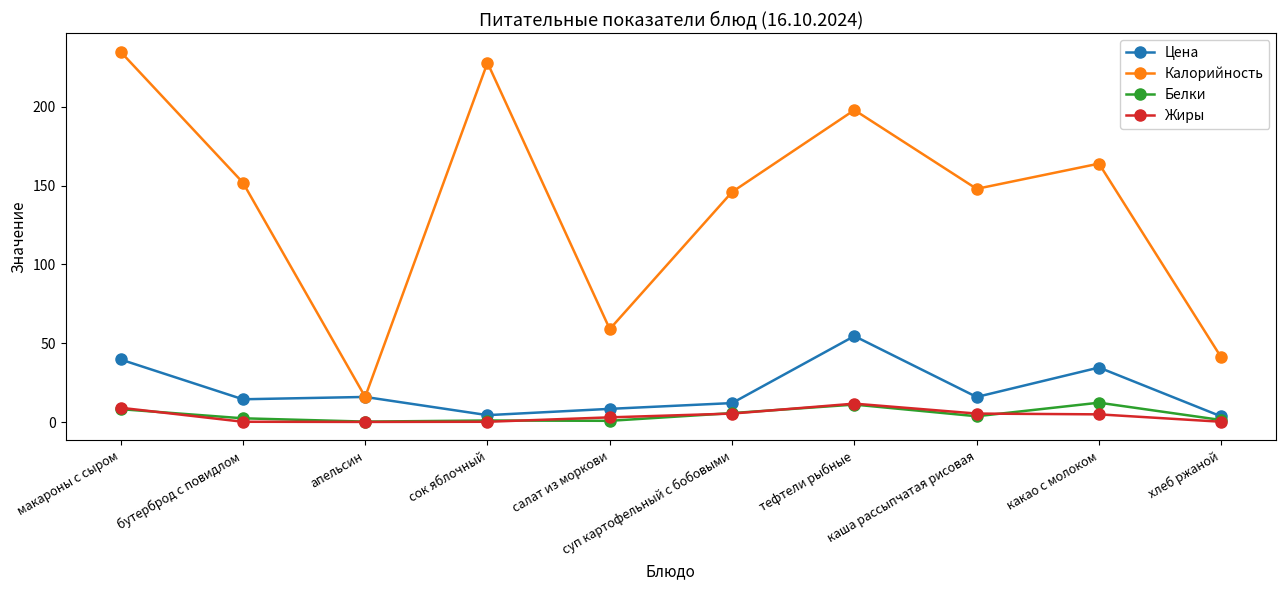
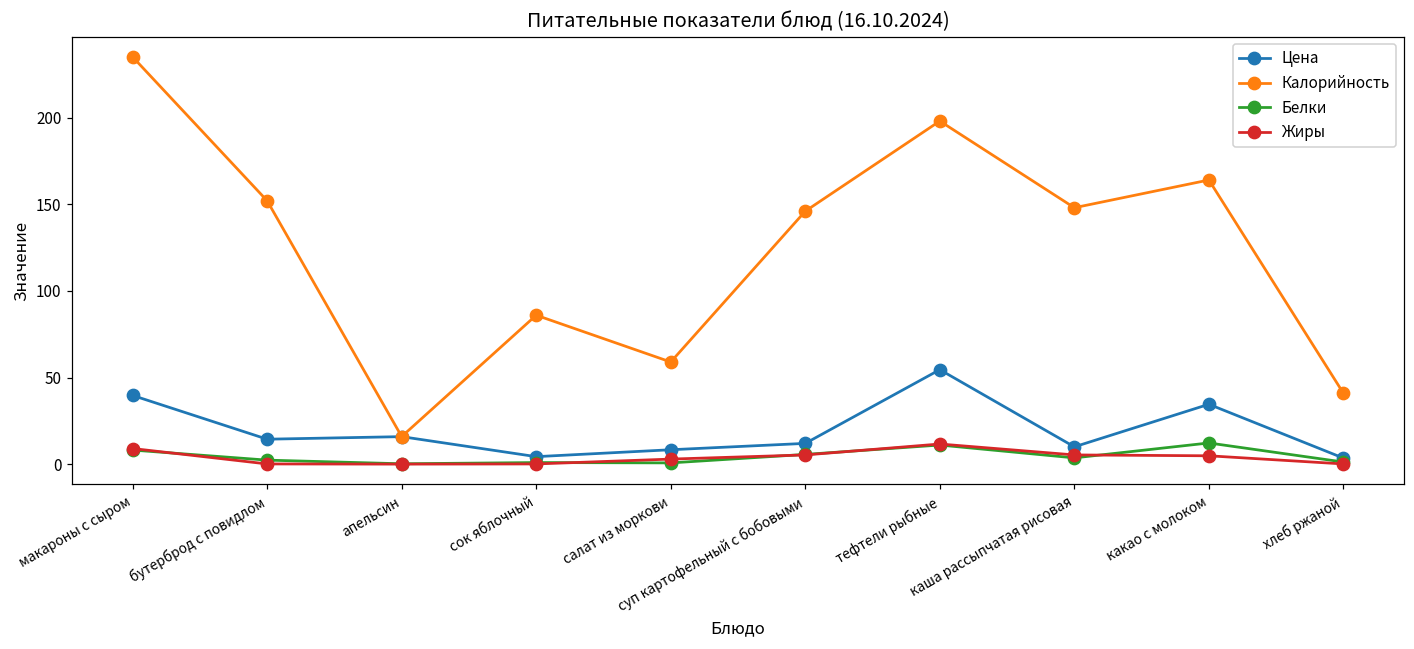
  {
    "Цена": {
      "макароны с сыром": 40,
      "бутерброд с повидлом": 14,
      "сок яблочный": 4,
      "салат из моркови": 8,
      "суп картофельный с бобовыми": 12,
      "тефтели рыбные": 55,
-     "каша рассыпчатая рисовая": 16,
+     "каша рассыпчатая рисовая": 10,
      "какао с молоком": 35,
      "хлеб ржаной": 4
    },
    "Калорийность": {
      "макароны с сыром": 235,
      "бутерброд с повидлом": 152,
-     "сок яблочный": 228,
+     "сок яблочный": 86,
      "салат из моркови": 59,
      "суп картофельный с бобовыми": 146,
      "тефтели рыбные": 198,
      "каша рассыпчатая рисовая": 148,
      "какао с молоком": 164,
      "хлеб ржаной": 41
    },
    "Белки": {
      "бутерброд с повидлом": 2,
      "салат из моркови": 1,
      "каша рассыпчатая рисовая": 4,
      "какао с молоком": 12
    },
    "Жиры": {
      "бутерброд с повидлом": 0,
      "салат из моркови": 3,
      "каша рассыпчатая рисовая": 5,
      "какао с молоком": 5
    }
  }
